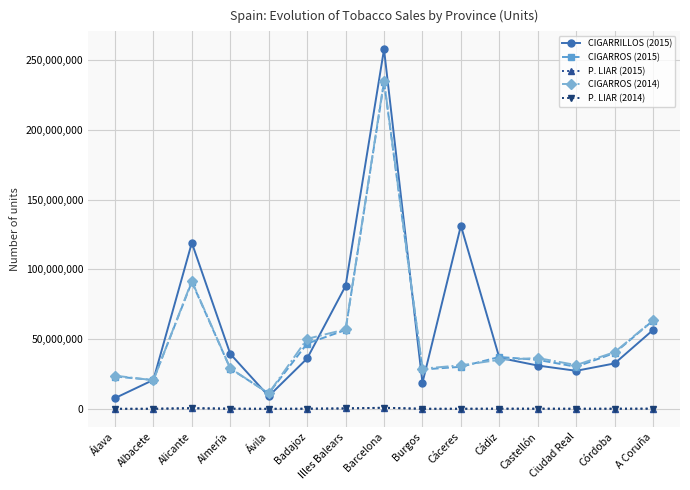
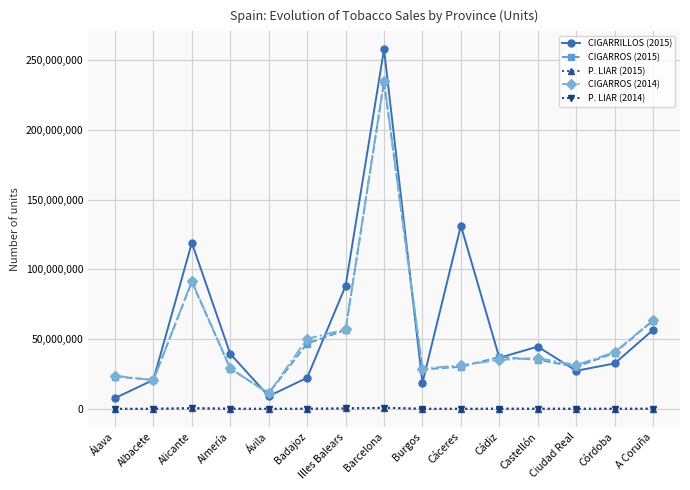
  {
    "CIGARRILLOS (2015)": {
      "Álava": "8,000,000",
      "Alicante": "119,000,000",
      "Almería": "39,000,000",
      "Ávila": "9,000,000",
-     "Badajoz": "36,000,000",
+     "Badajoz": "22,000,000",
      "Illes Balears": "88,000,000",
      "Barcelona": "258,000,000",
      "Burgos": "19,000,000",
      "Cáceres": "131,000,000",
-     "Castellón": "31,000,000",
+     "Castellón": "45,000,000",
      "Ciudad Real": "27,000,000",
      "Córdoba": "33,000,000",
      "A Coruña": "57,000,000"
    },
    "P. LIAR (2014)": {
      "Álava": "0",
      "Albacete": "0",
      "Alicante": "0",
      "Almería": "0",
      "Ávila": "0",
      "Badajoz": "0",
      "Illes Balears": "0",
      "Barcelona": "1,000,000",
      "Burgos": "0",
      "Cáceres": "0",
      "Cádiz": "0",
      "Castellón": "0",
      "Ciudad Real": "0",
      "Córdoba": "0",
      "A Coruña": "0"
    }
  }
